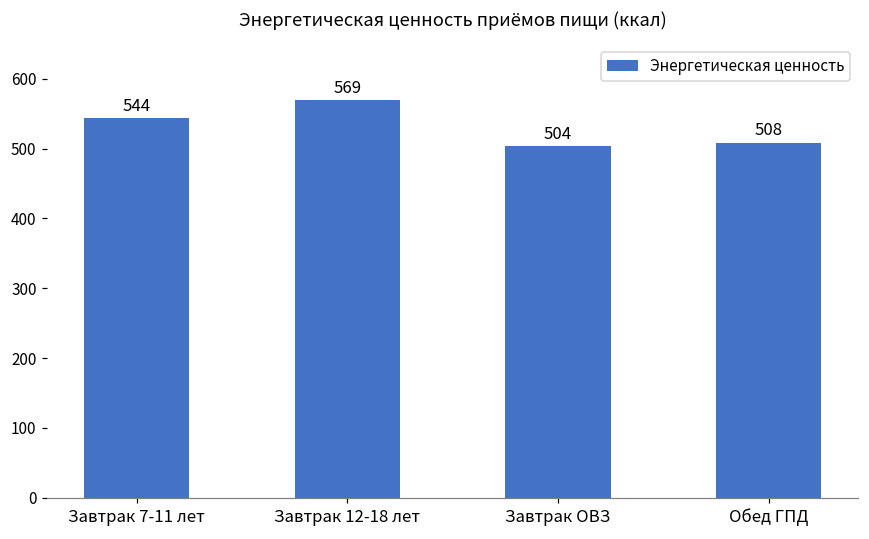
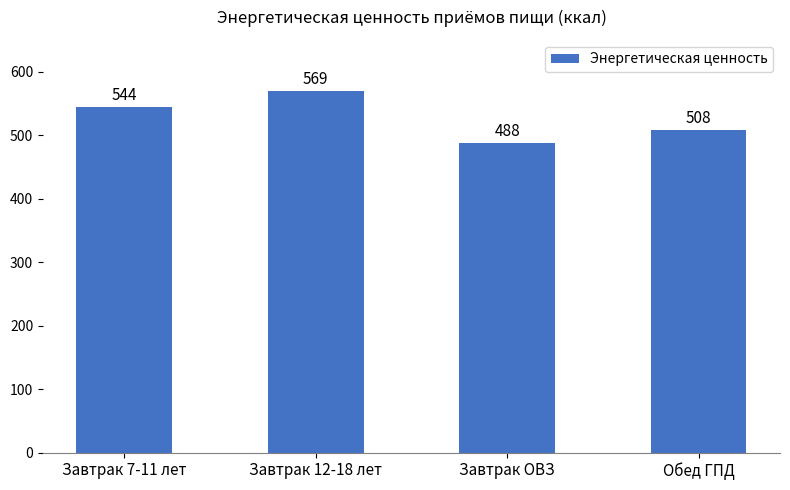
  {
    "Завтрак 7-11 лет": 544,
    "Завтрак 12-18 лет": 569,
-   "Завтрак ОВЗ": 504,
+   "Завтрак ОВЗ": 488,
    "Обед ГПД": 508
  }
